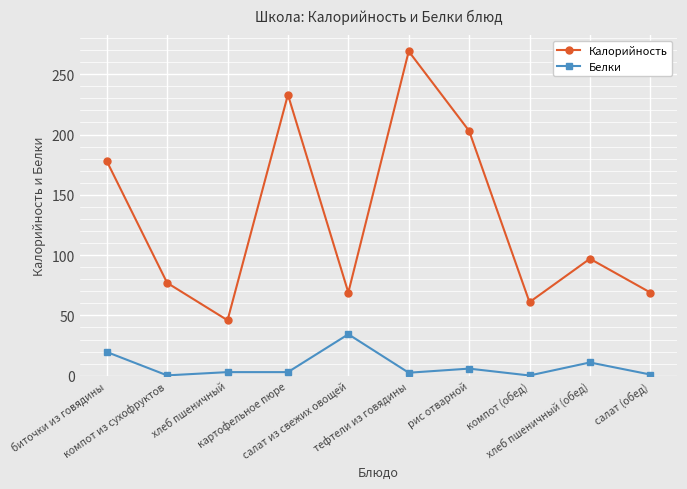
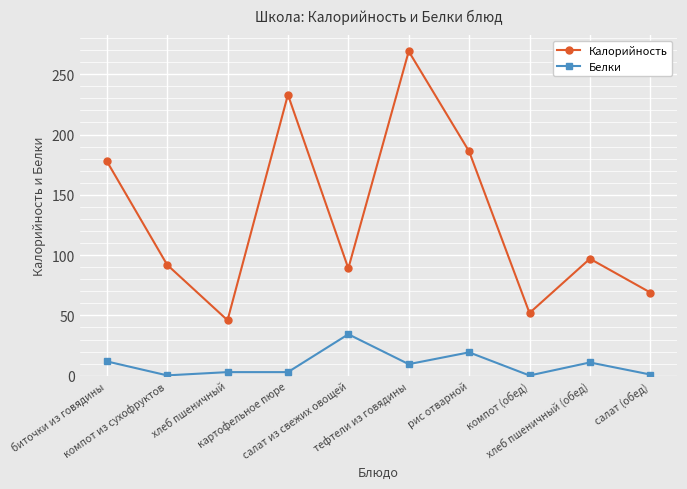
  {
    "Калорийность": {
      "биточки из говядины": 178,
-     "компот из сухофруктов": 77,
+     "компот из сухофруктов": 92,
      "хлеб пшеничный": 46,
      "картофельное пюре": 233,
-     "салат из свежих овощей": 69,
+     "салат из свежих овощей": 89,
      "тефтели из говядины": 269,
-     "рис отварной": 203,
-     "компот (обед)": 61,
+     "рис отварной": 186,
+     "компот (обед)": 52,
      "хлеб пшеничный (обед)": 97,
      "салат (обед)": 69
    },
    "Белки": {
-     "биточки из говядины": 20,
+     "биточки из говядины": 12,
      "компот из сухофруктов": 0,
      "хлеб пшеничный": 3,
      "картофельное пюре": 3,
      "салат из свежих овощей": 34,
-     "тефтели из говядины": 3,
-     "рис отварной": 6,
+     "тефтели из говядины": 10,
+     "рис отварной": 19,
      "компот (обед)": 0,
      "хлеб пшеничный (обед)": 11,
      "салат (обед)": 1
    }
  }
